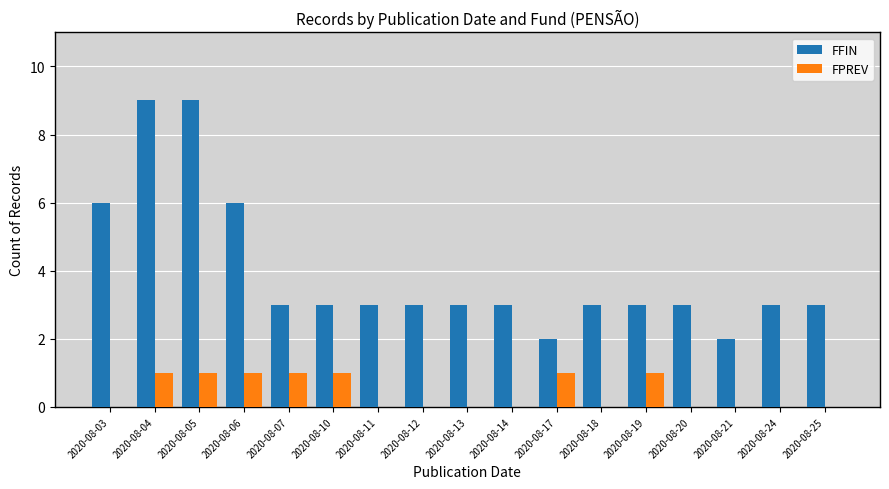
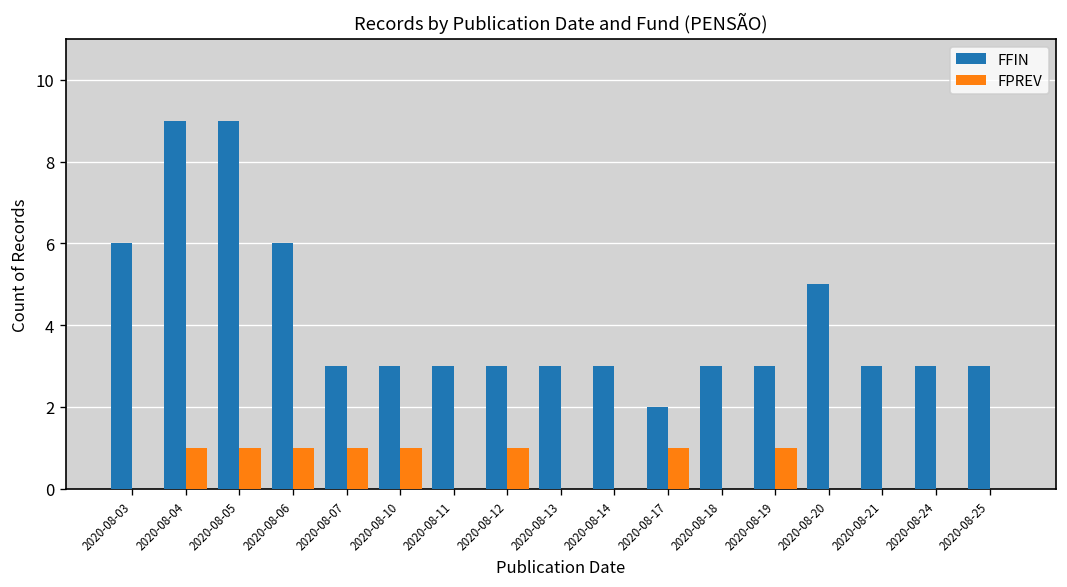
  {
    "FFIN": {
      "2020-08-03": 6,
      "2020-08-04": 9,
      "2020-08-05": 9,
      "2020-08-06": 6,
      "2020-08-07": 3,
      "2020-08-10": 3,
      "2020-08-11": 3,
      "2020-08-12": 3,
      "2020-08-13": 3,
      "2020-08-14": 3,
      "2020-08-17": 2,
      "2020-08-18": 3,
      "2020-08-19": 3,
-     "2020-08-20": 3,
-     "2020-08-21": 2,
+     "2020-08-20": 5,
+     "2020-08-21": 3,
      "2020-08-24": 3,
      "2020-08-25": 3
    },
    "FPREV": {
      "2020-08-03": 0,
      "2020-08-04": 1,
      "2020-08-05": 1,
      "2020-08-06": 1,
      "2020-08-07": 1,
      "2020-08-10": 1,
      "2020-08-11": 0,
-     "2020-08-12": 0,
+     "2020-08-12": 1,
      "2020-08-13": 0,
      "2020-08-14": 0,
      "2020-08-17": 1,
      "2020-08-18": 0,
      "2020-08-19": 1,
      "2020-08-20": 0,
      "2020-08-21": 0,
      "2020-08-24": 0,
      "2020-08-25": 0
    }
  }
